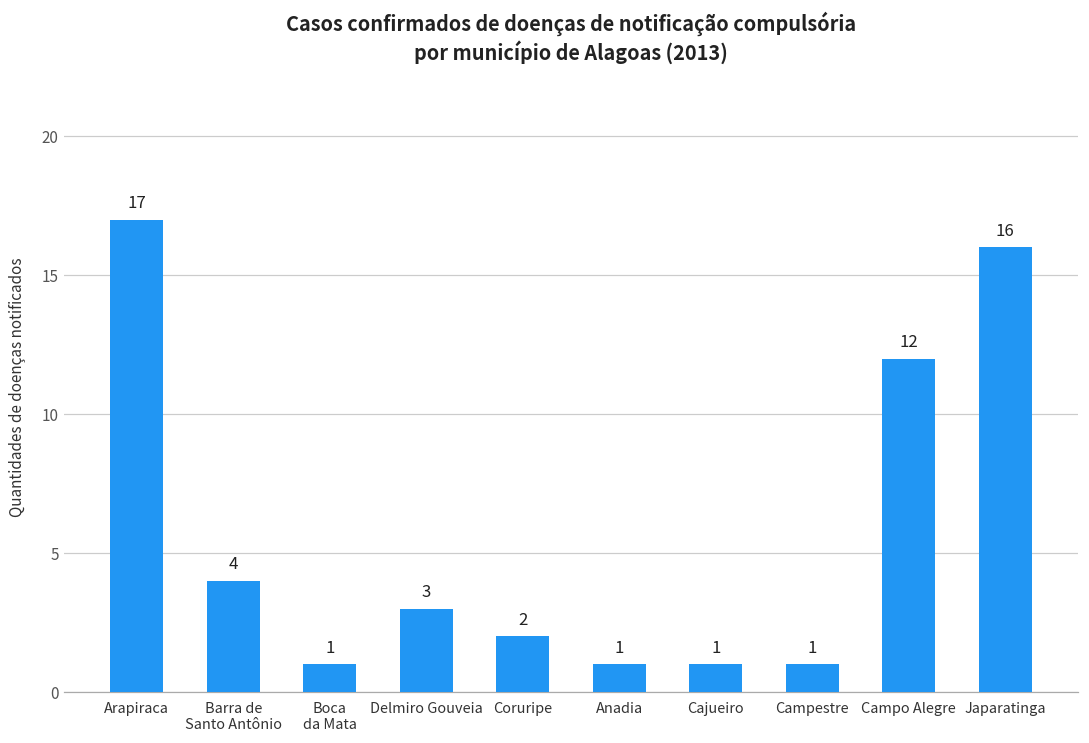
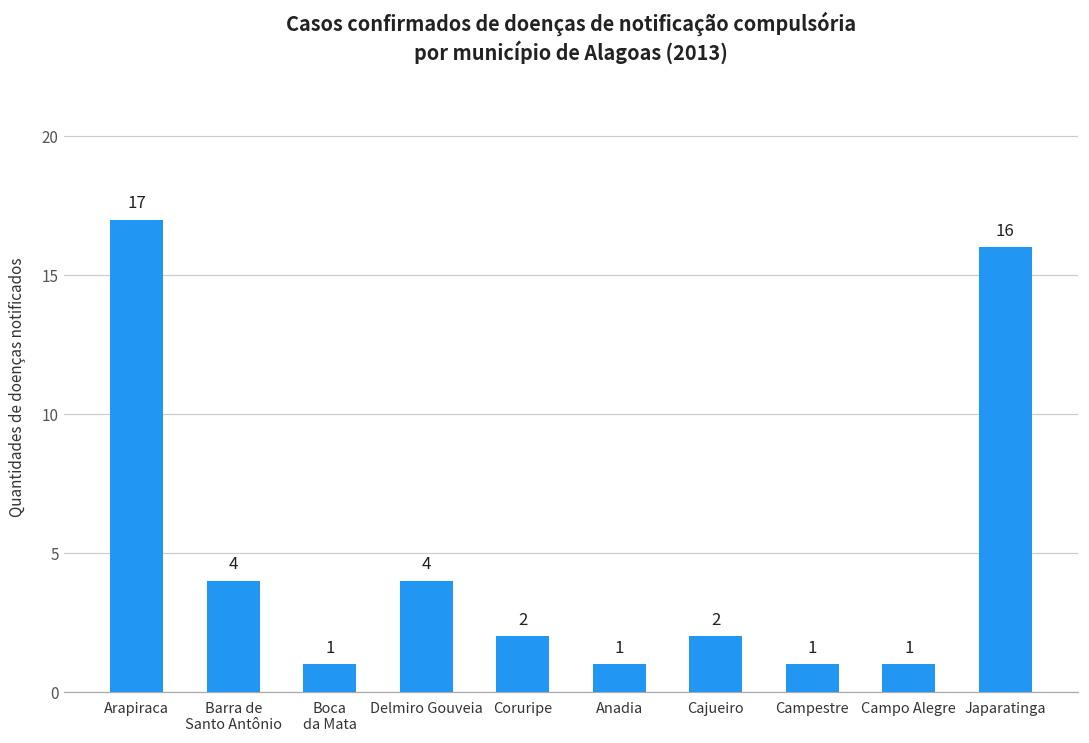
  {
    "Arapiraca": 17,
    "Barra de Santo Antônio": 4,
    "Boca da Mata": 1,
-   "Delmiro Gouveia": 3,
+   "Delmiro Gouveia": 4,
    "Coruripe": 2,
    "Anadia": 1,
-   "Cajueiro": 1,
+   "Cajueiro": 2,
    "Campestre": 1,
-   "Campo Alegre": 12,
+   "Campo Alegre": 1,
    "Japaratinga": 16
  }
